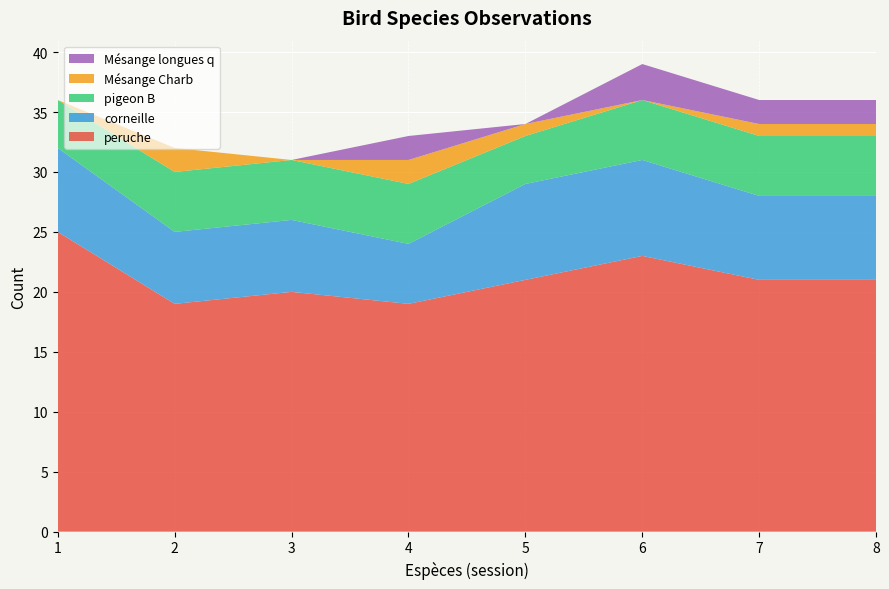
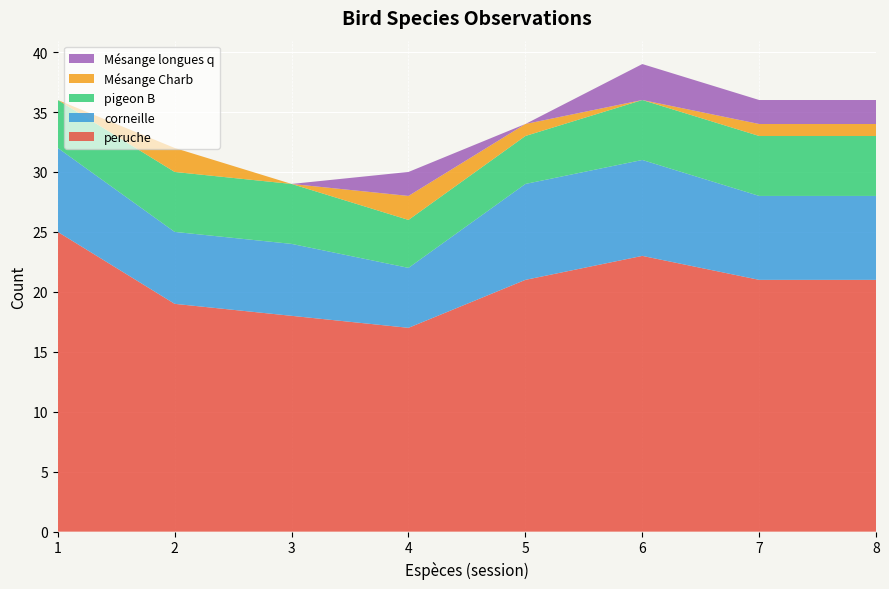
  {
    "peruche": {
      "1": 25,
      "2": 19,
-     "3": 20,
-     "4": 19,
+     "3": 18,
+     "4": 17,
      "5": 21,
      "6": 23,
      "7": 21,
      "8": 21
    },
    "corneille": {
      "1": 7,
      "2": 6,
      "3": 6,
      "4": 5,
      "5": 8,
      "6": 8,
      "7": 7,
      "8": 7
    },
    "pigeon B": {
      "2": 5,
-     "4": 5,
+     "4": 4,
      "5": 4,
      "7": 5,
      "8": 5
    },
    "Mésange Charb": {
      "4": 2,
      "7": 1,
      "8": 1
    },
    "Mésange longues q": {
      "4": 2,
      "6": 3,
      "7": 2,
      "8": 2
    }
  }
